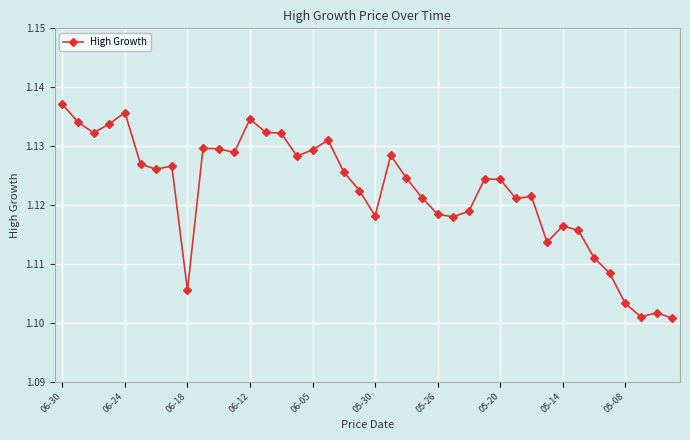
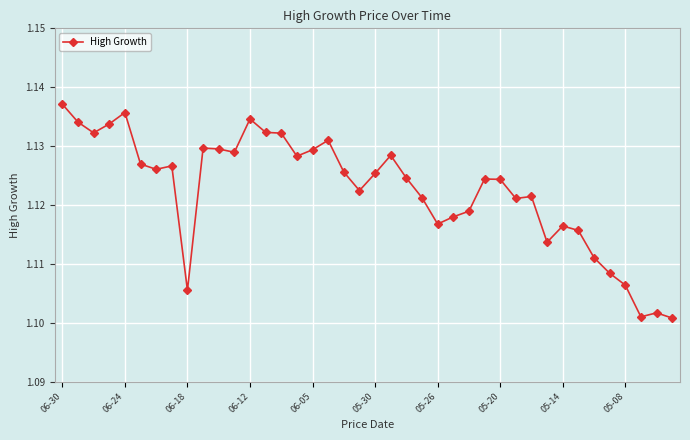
  {
    "06-30": 1.137,
    "06-24": 1.136,
    "06-18": 1.106,
    "06-12": 1.135,
    "06-05": 1.129,
-   "05-30": 1.118,
-   "05-26": 1.118,
+   "05-30": 1.125,
+   "05-26": 1.117,
    "05-20": 1.124,
    "05-14": 1.116,
-   "05-08": 1.103
+   "05-08": 1.106
  }
